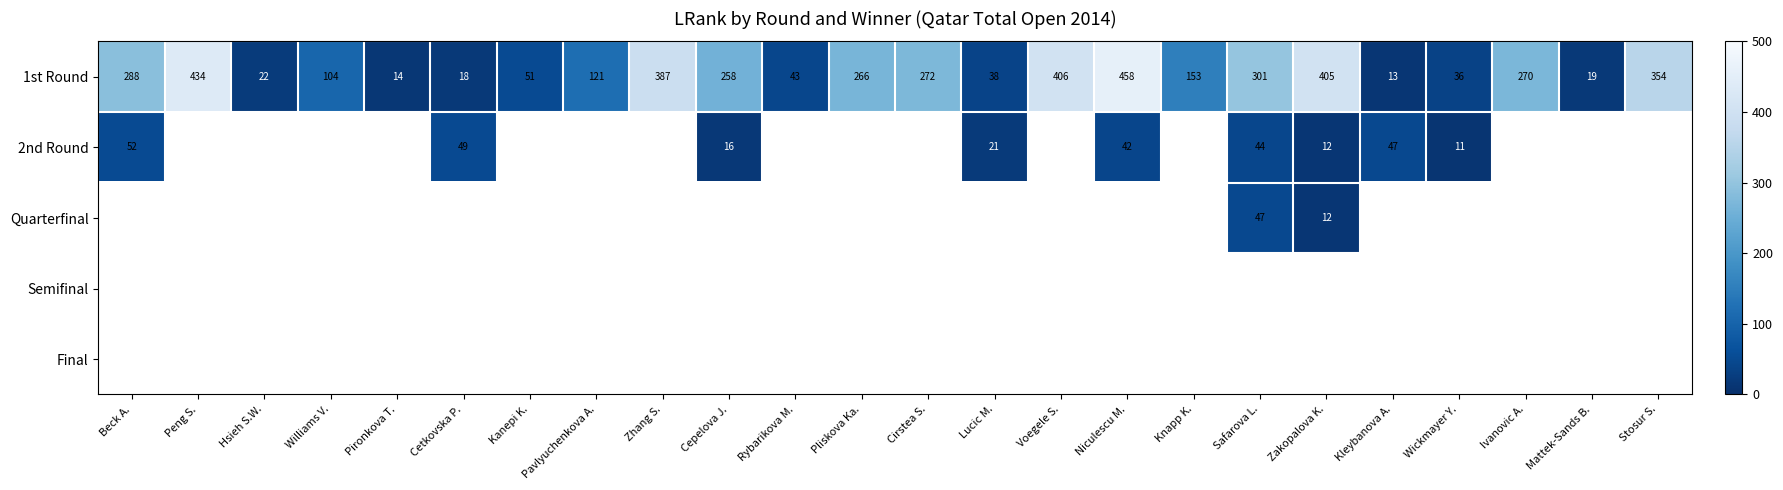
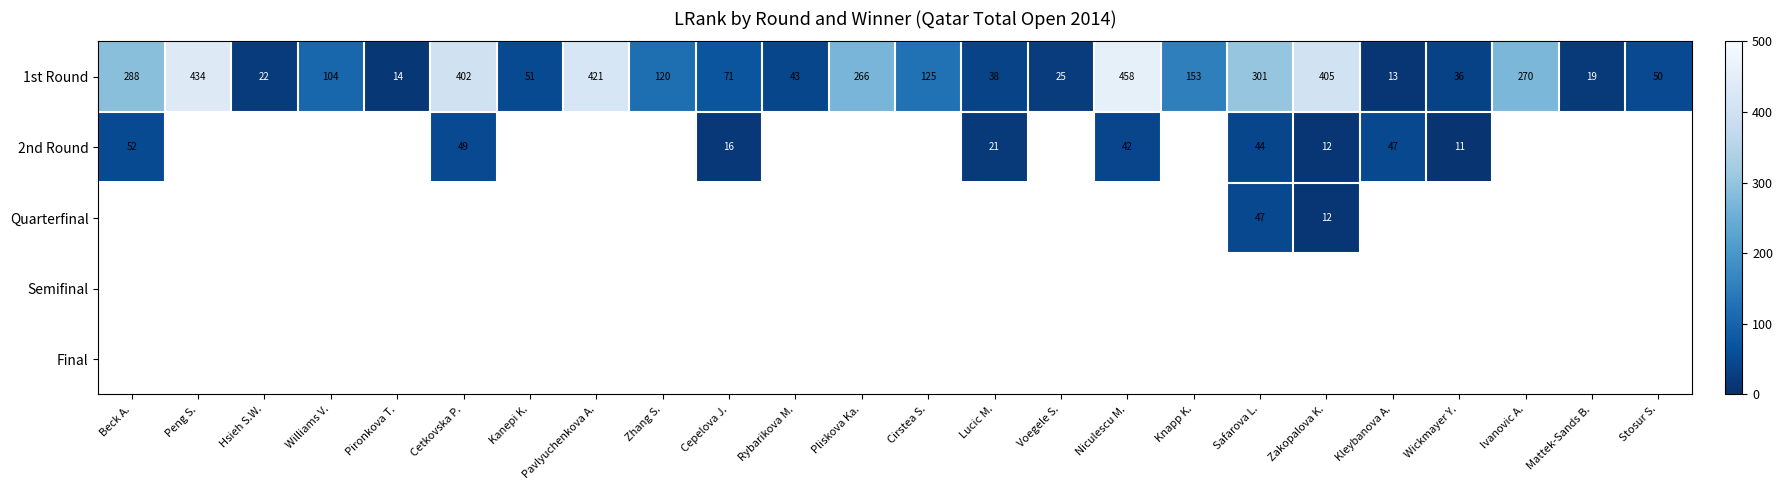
  {
    "1st Round": {
      "Beck A.": 288,
      "Peng S.": 434,
      "Hsieh S.W.": 22,
      "Williams V.": 104,
      "Pironkova T.": 14,
-     "Cetkovska P.": 18,
+     "Cetkovska P.": 402,
      "Kanepi K.": 51,
-     "Pavlyuchenkova A.": 121,
-     "Zhang S.": 387,
-     "Cepelova J.": 258,
+     "Pavlyuchenkova A.": 421,
+     "Zhang S.": 120,
+     "Cepelova J.": 71,
      "Rybarikova M.": 43,
      "Pliskova Ka.": 266,
-     "Cirstea S.": 272,
+     "Cirstea S.": 125,
      "Lucic M.": 38,
-     "Voegele S.": 406,
+     "Voegele S.": 25,
      "Niculescu M.": 458,
      "Knapp K.": 153,
      "Safarova L.": 301,
      "Zakopalova K.": 405,
      "Kleybanova A.": 13,
      "Wickmayer Y.": 36,
      "Ivanovic A.": 270,
      "Mattek-Sands B.": 19,
-     "Stosur S.": 354
+     "Stosur S.": 50
    },
    "2nd Round": {
      "Beck A.": 52,
      "Cetkovska P.": 49,
      "Cepelova J.": 16,
      "Lucic M.": 21,
      "Niculescu M.": 42,
      "Safarova L.": 44,
      "Zakopalova K.": 12,
      "Kleybanova A.": 47,
      "Wickmayer Y.": 11
    },
    "Quarterfinal": {
      "Safarova L.": 47,
      "Zakopalova K.": 12
    }
  }
